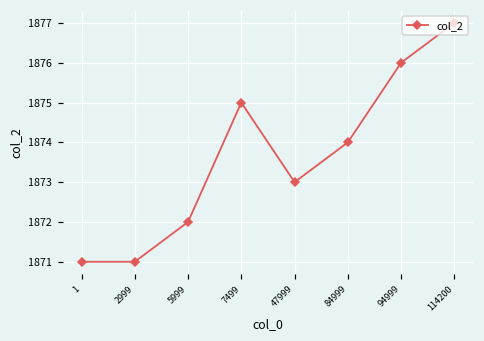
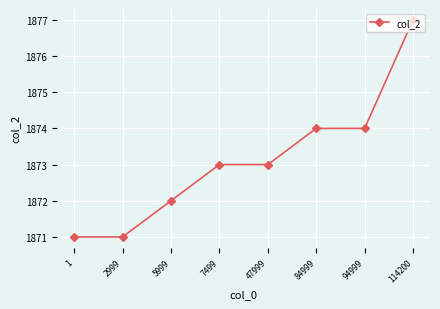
  {
    "1": 1871,
    "2999": 1871,
    "5999": 1872,
-   "7499": 1875,
+   "7499": 1873,
    "47999": 1873,
    "84999": 1874,
-   "94999": 1876
+   "94999": 1874
  }
